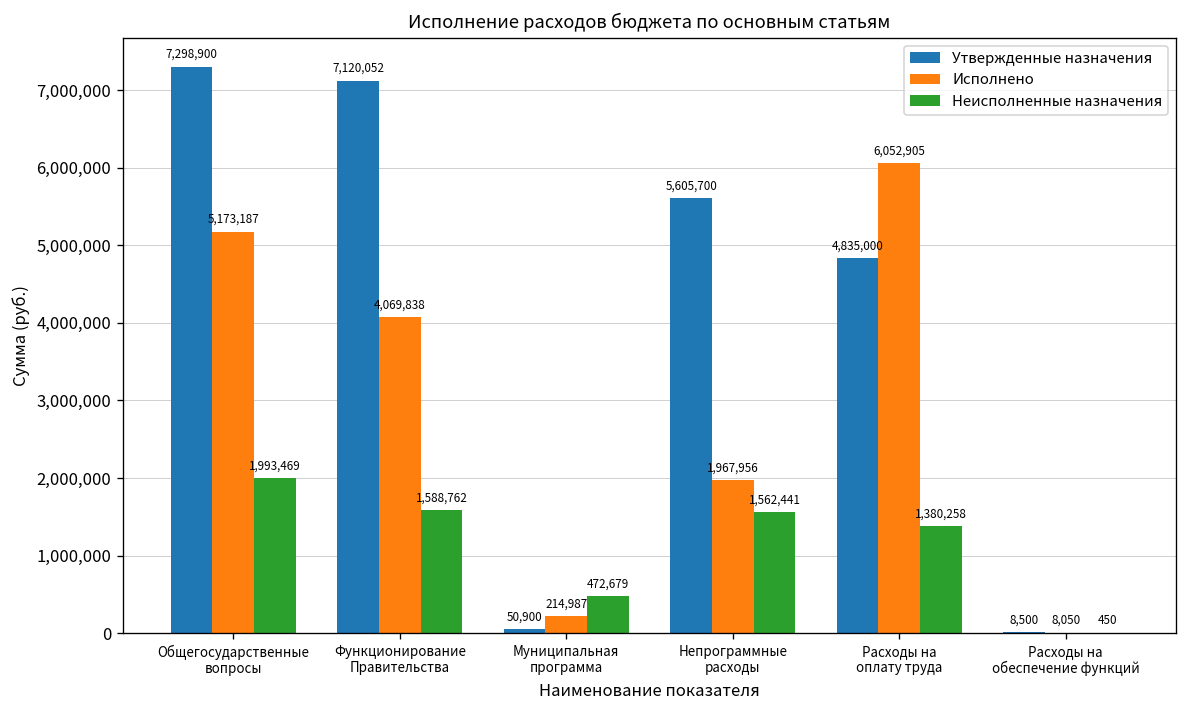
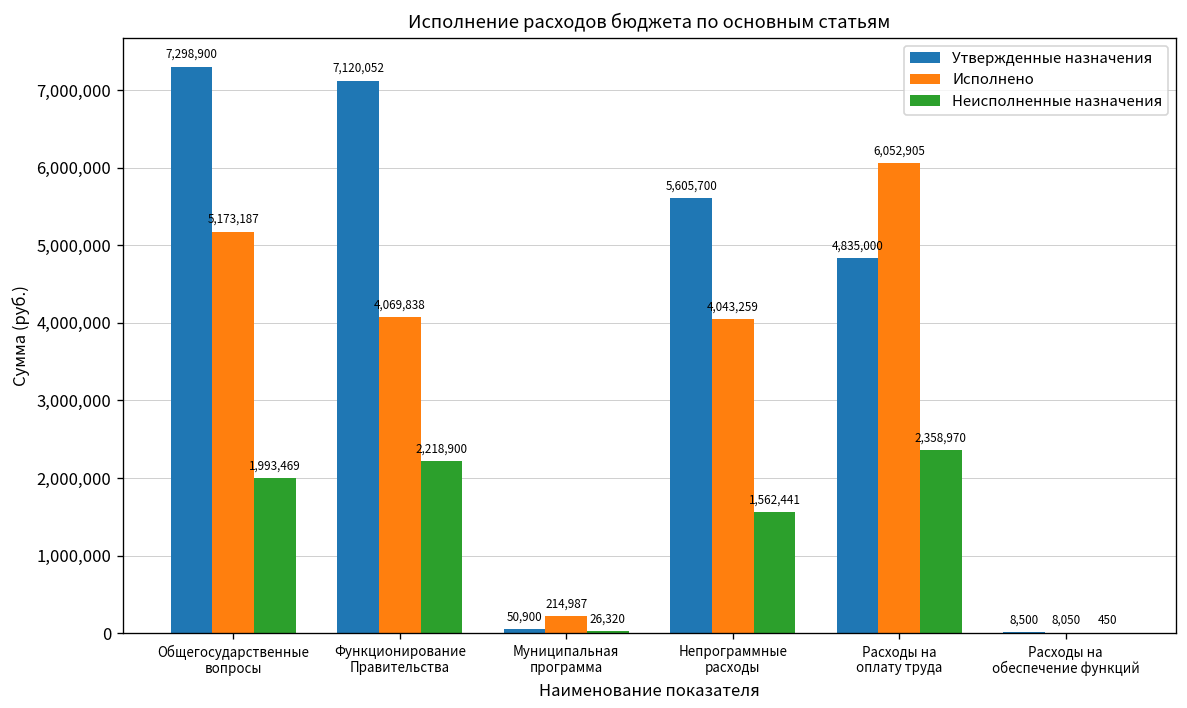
  {
    "Утвержденные назначения": {
      "Общегосударственные вопросы": "7,298,900",
      "Функционирование Правительства": "7,120,052",
      "Муниципальная программа": "50,900",
      "Непрограммные расходы": "5,605,700",
      "Расходы на оплату труда": "4,835,000",
      "Расходы на обеспечение функций": "8,500"
    },
    "Исполнено": {
      "Общегосударственные вопросы": "5,173,187",
      "Функционирование Правительства": "4,069,838",
      "Муниципальная программа": "214,987",
-     "Непрограммные расходы": "1,967,956",
+     "Непрограммные расходы": "4,043,259",
      "Расходы на оплату труда": "6,052,905",
      "Расходы на обеспечение функций": "8,050"
    },
    "Неисполненные назначения": {
      "Общегосударственные вопросы": "1,993,469",
-     "Функционирование Правительства": "1,588,762",
-     "Муниципальная программа": "472,679",
+     "Функционирование Правительства": "2,218,900",
+     "Муниципальная программа": "26,320",
      "Непрограммные расходы": "1,562,441",
-     "Расходы на оплату труда": "1,380,258",
+     "Расходы на оплату труда": "2,358,970",
      "Расходы на обеспечение функций": "450"
    }
  }
